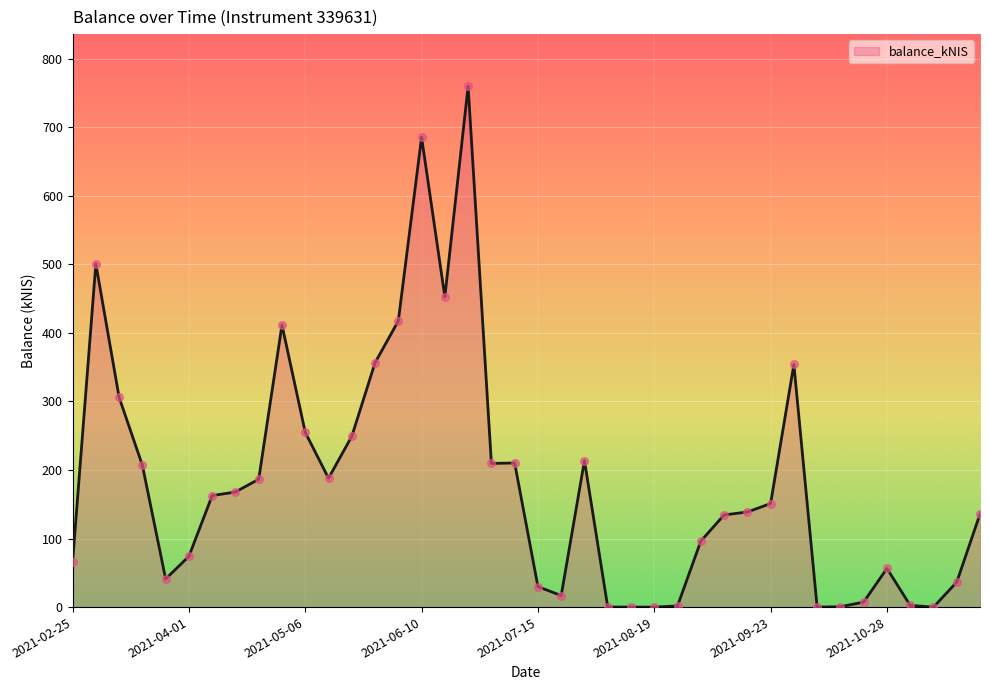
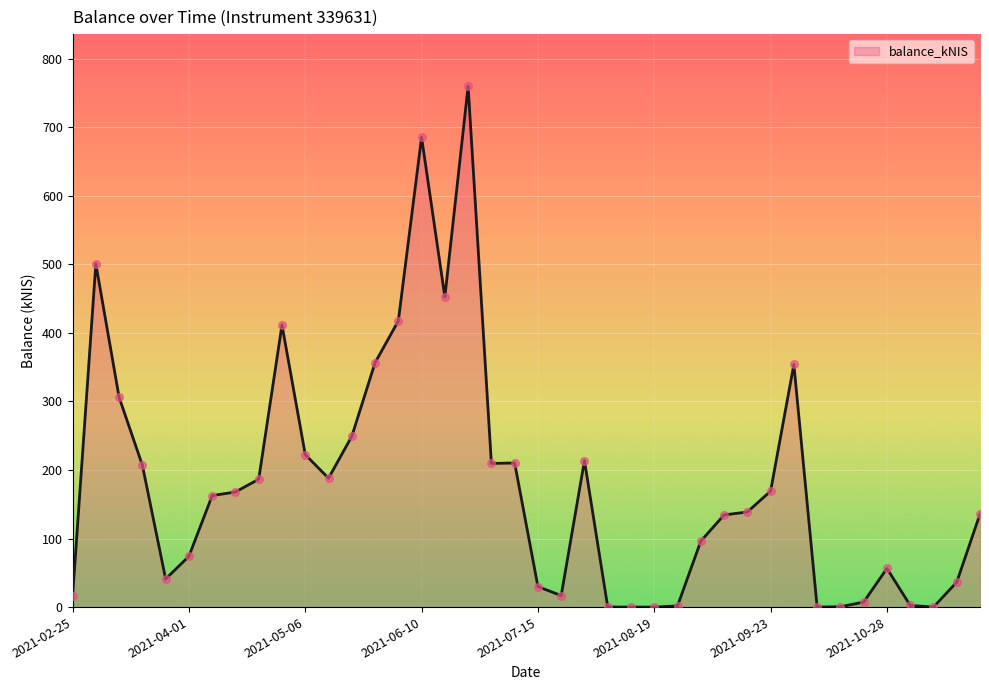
  {
-   "2021-02-25": 70,
+   "2021-02-25": 20,
    "2021-04-01": 70,
-   "2021-05-06": 250,
+   "2021-05-06": 220,
    "2021-06-10": 690,
    "2021-07-15": 30,
    "2021-08-19": 0,
-   "2021-09-23": 150,
+   "2021-09-23": 170,
    "2021-10-28": 60
  }
